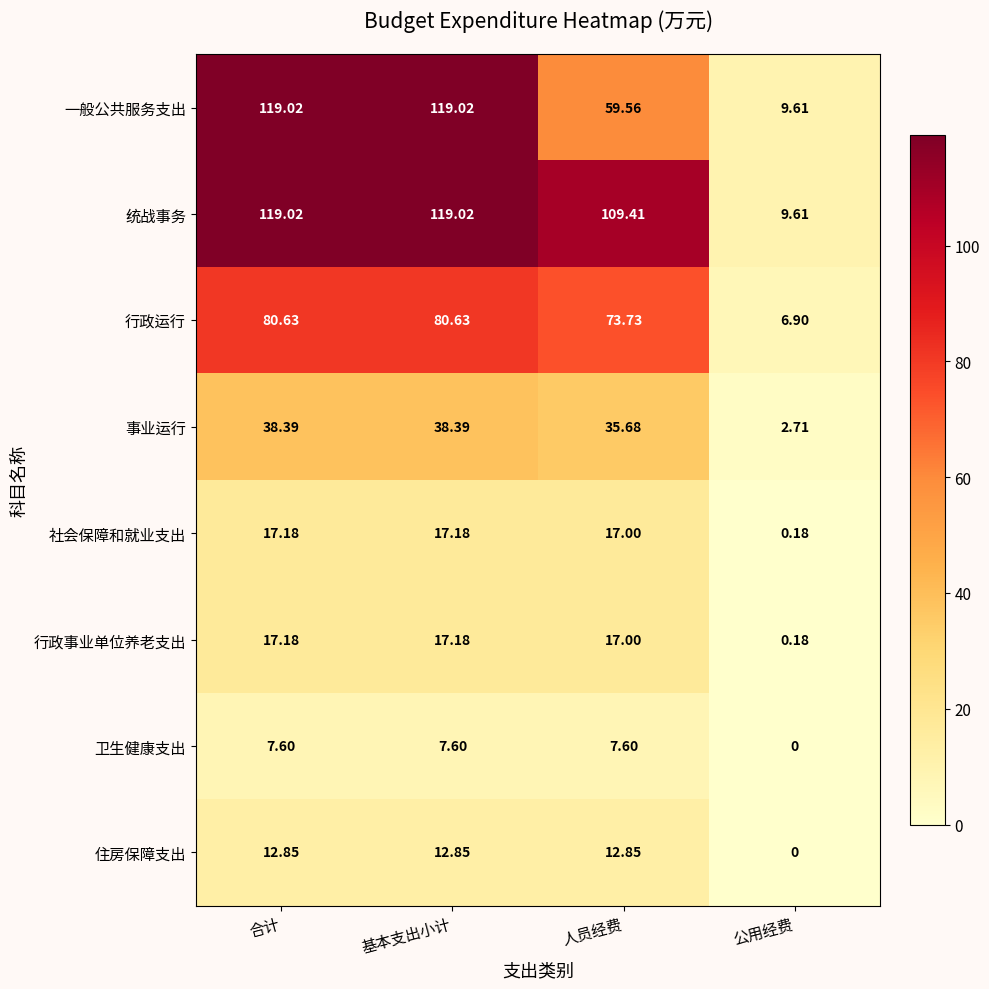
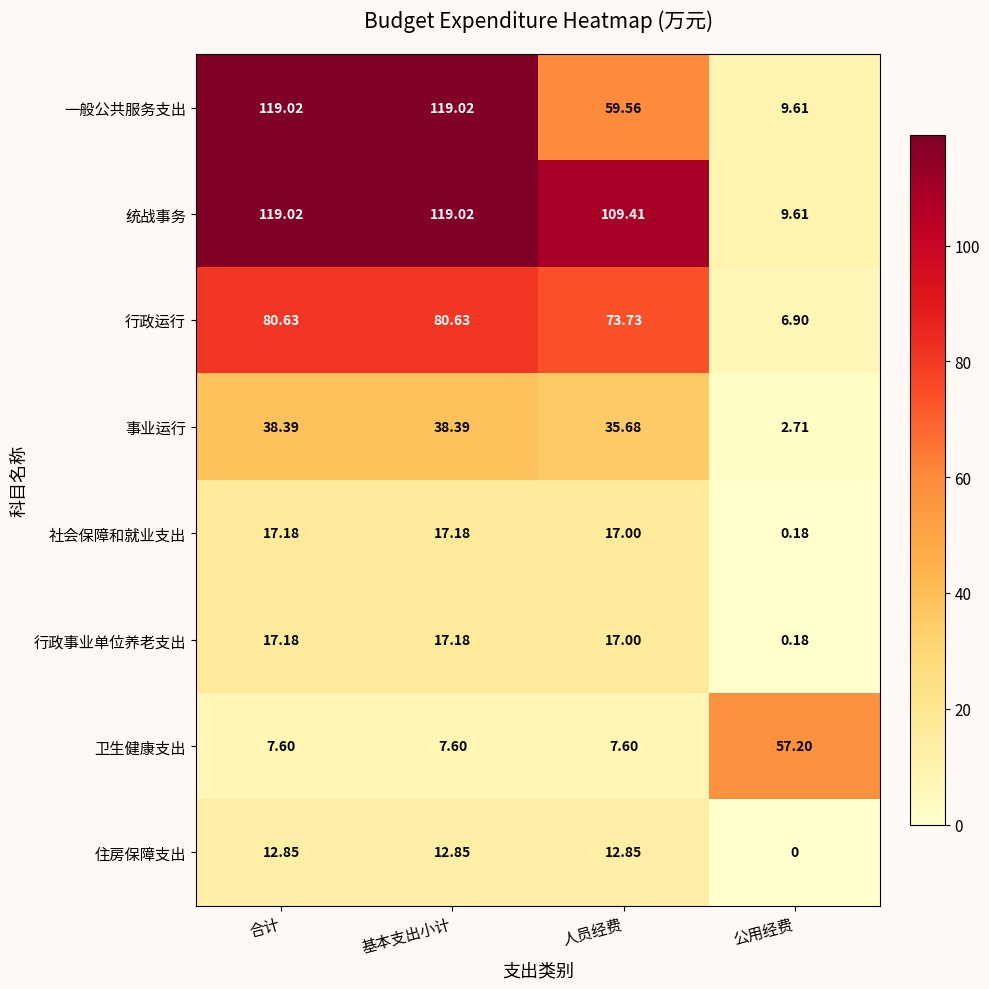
  {
    "一般公共服务支出": {
      "合计": 119.02,
      "基本支出小计": 119.02,
      "人员经费": 59.56,
      "公用经费": 9.61
    },
    "统战事务": {
      "合计": 119.02,
      "基本支出小计": 119.02,
      "人员经费": 109.41,
      "公用经费": 9.61
    },
    "行政运行": {
      "合计": 80.63,
      "基本支出小计": 80.63,
      "人员经费": 73.73,
      "公用经费": 6.90
    },
    "事业运行": {
      "合计": 38.39,
      "基本支出小计": 38.39,
      "人员经费": 35.68,
      "公用经费": 2.71
    },
    "社会保障和就业支出": {
      "合计": 17.18,
      "基本支出小计": 17.18,
      "人员经费": 17.00,
      "公用经费": 0.18
    },
    "行政事业单位养老支出": {
      "合计": 17.18,
      "基本支出小计": 17.18,
      "人员经费": 17.00,
      "公用经费": 0.18
    },
    "卫生健康支出": {
      "合计": 7.60,
      "基本支出小计": 7.60,
      "人员经费": 7.60,
-     "公用经费": 0
+     "公用经费": 57.20
    },
    "住房保障支出": {
      "合计": 12.85,
      "基本支出小计": 12.85,
      "人员经费": 12.85,
      "公用经费": 0
    }
  }
